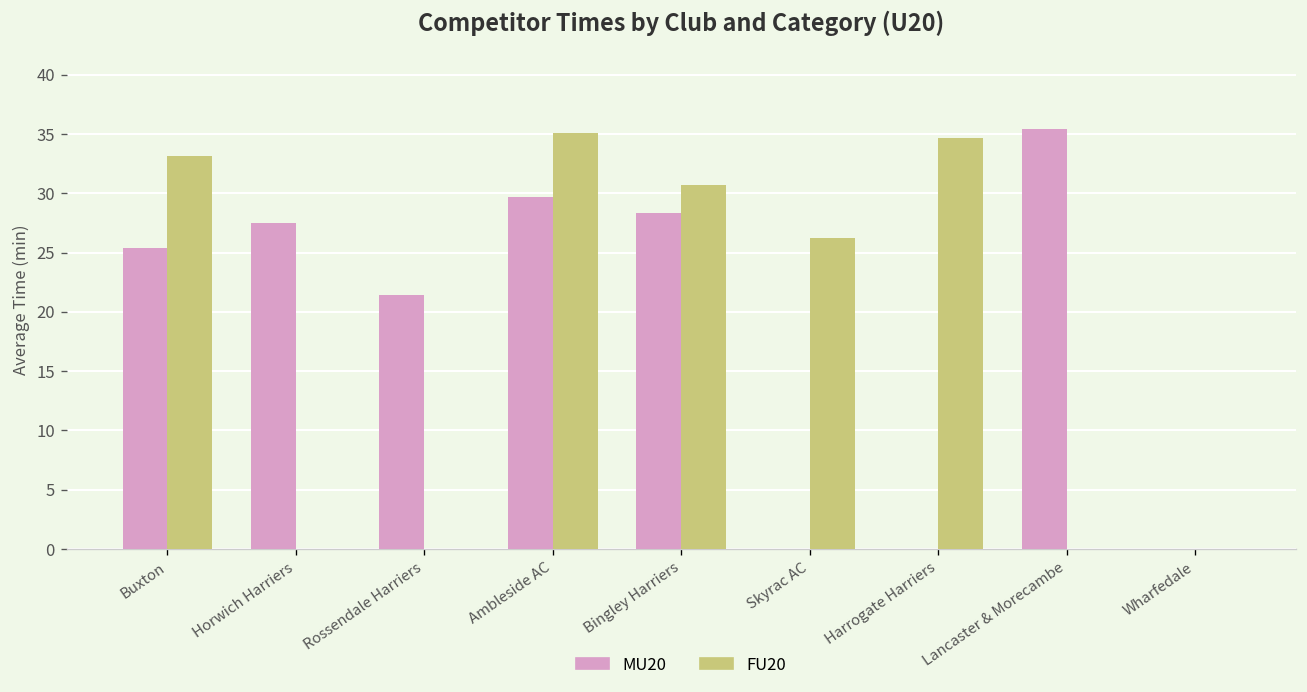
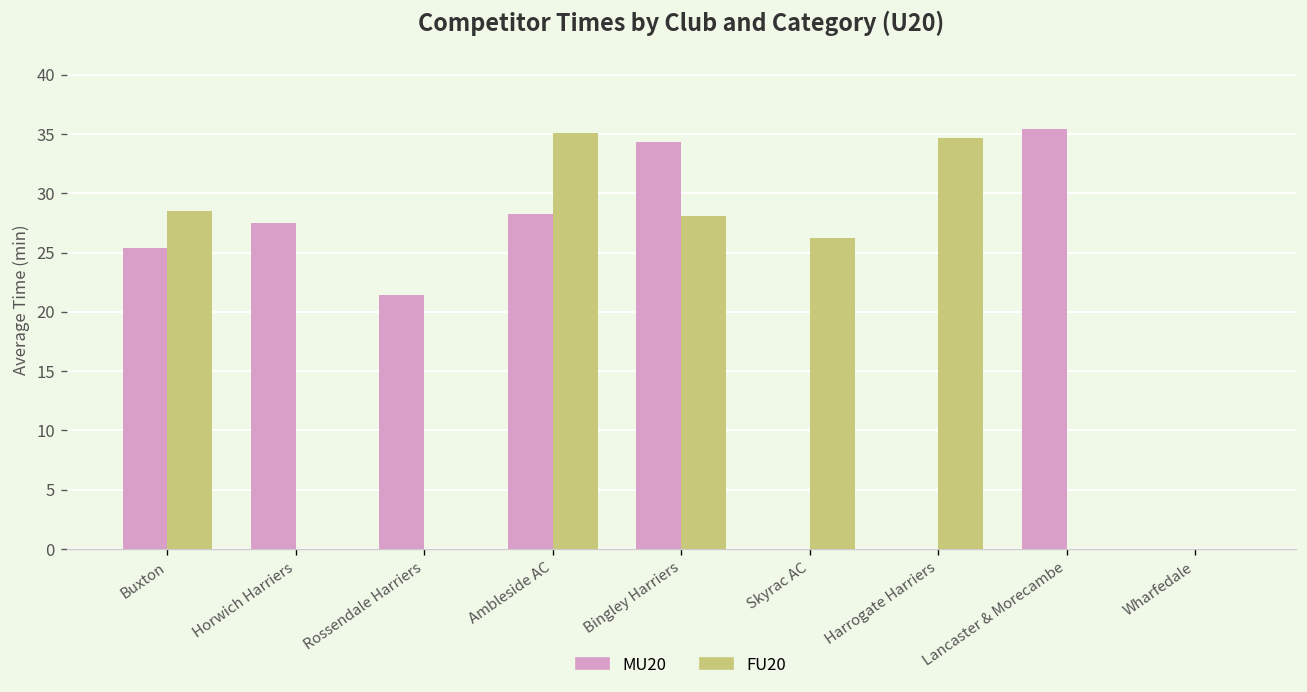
  {
    "MU20": {
      "Buxton": 25,
      "Horwich Harriers": 28,
      "Rossendale Harriers": 21,
-     "Ambleside AC": 30,
-     "Bingley Harriers": 28,
+     "Ambleside AC": 28,
+     "Bingley Harriers": 34,
      "Skyrac AC": 0,
      "Harrogate Harriers": 0,
      "Lancaster & Morecambe": 35,
      "Wharfedale": 0
    },
    "FU20": {
-     "Buxton": 33,
+     "Buxton": 28,
      "Horwich Harriers": 0,
      "Rossendale Harriers": 0,
      "Ambleside AC": 35,
-     "Bingley Harriers": 31,
+     "Bingley Harriers": 28,
      "Skyrac AC": 26,
      "Harrogate Harriers": 35,
      "Lancaster & Morecambe": 0,
      "Wharfedale": 0
    }
  }
